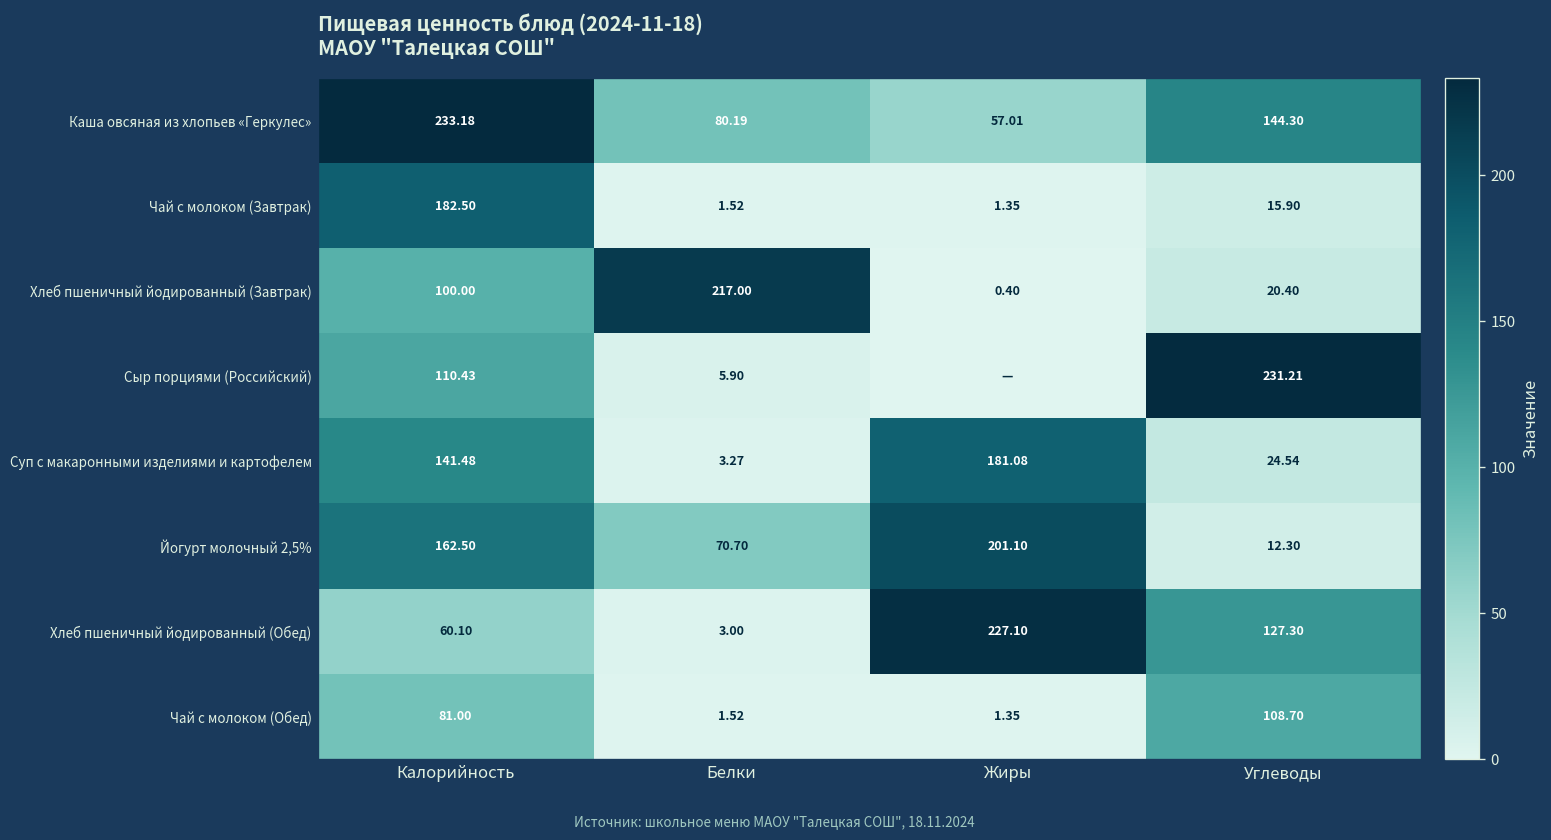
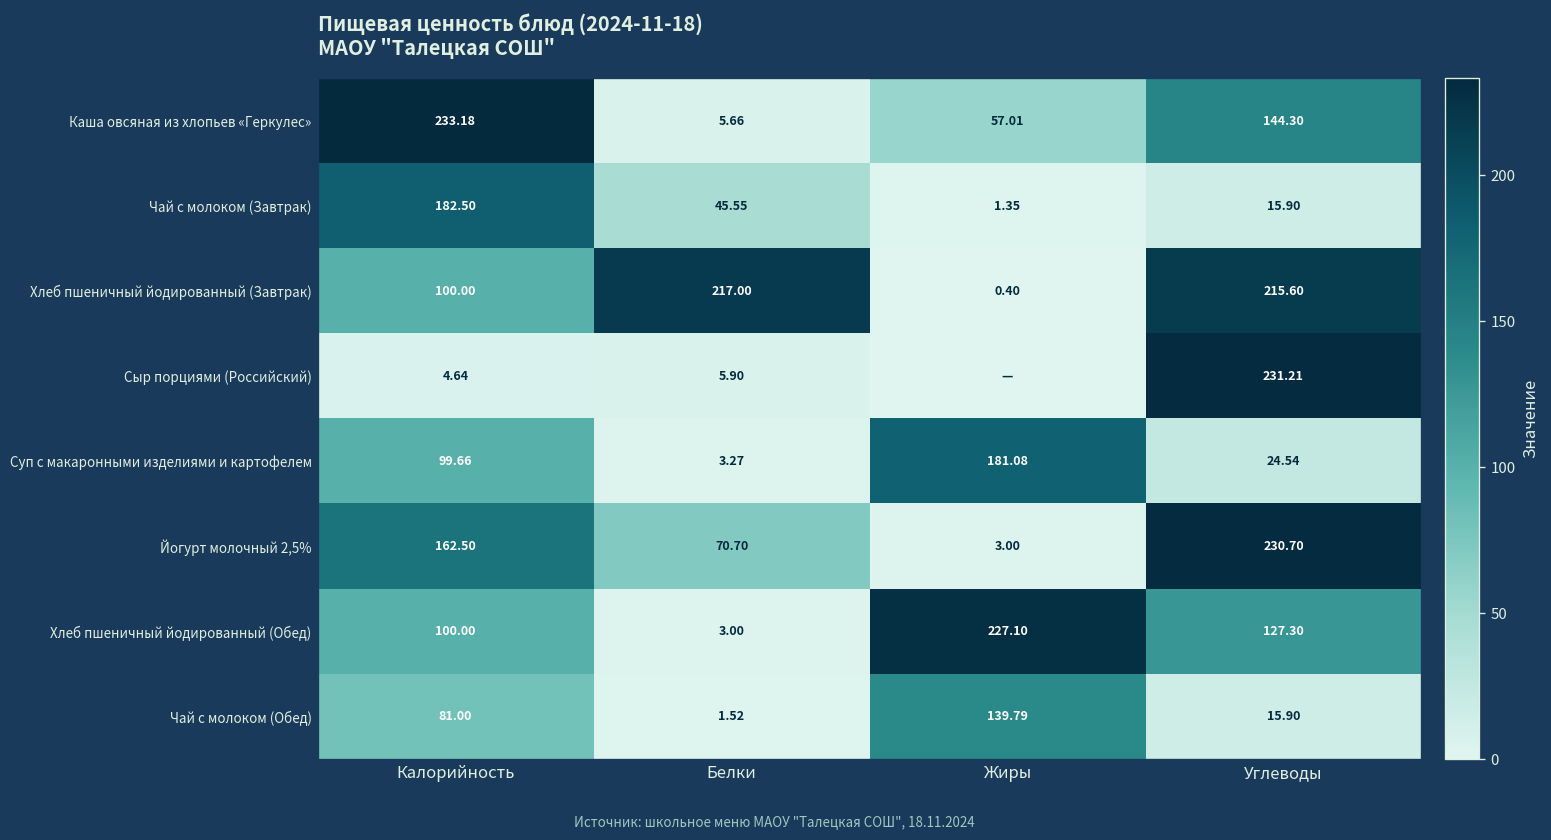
  {
    "Каша овсяная из хлопьев «Геркулес»": {
      "Калорийность": 233.18,
-     "Белки": 80.19,
+     "Белки": 5.66,
      "Жиры": 57.01,
      "Углеводы": 144.30
    },
    "Чай с молоком (Завтрак)": {
      "Калорийность": 182.50,
-     "Белки": 1.52,
+     "Белки": 45.55,
      "Жиры": 1.35,
      "Углеводы": 15.90
    },
    "Хлеб пшеничный йодированный (Завтрак)": {
      "Калорийность": 100.00,
      "Белки": 217.00,
      "Жиры": 0.40,
-     "Углеводы": 20.40
+     "Углеводы": 215.60
    },
    "Сыр порциями (Российский)": {
-     "Калорийность": 110.43,
+     "Калорийность": 4.64,
      "Белки": 5.90,
      "Углеводы": 231.21
    },
    "Суп с макаронными изделиями и картофелем": {
-     "Калорийность": 141.48,
+     "Калорийность": 99.66,
      "Белки": 3.27,
      "Жиры": 181.08,
      "Углеводы": 24.54
    },
    "Йогурт молочный 2,5%": {
      "Калорийность": 162.50,
      "Белки": 70.70,
-     "Жиры": 201.10,
-     "Углеводы": 12.30
+     "Жиры": 3.00,
+     "Углеводы": 230.70
    },
    "Хлеб пшеничный йодированный (Обед)": {
-     "Калорийность": 60.10,
+     "Калорийность": 100.00,
      "Белки": 3.00,
      "Жиры": 227.10,
      "Углеводы": 127.30
    },
    "Чай с молоком (Обед)": {
      "Калорийность": 81.00,
      "Белки": 1.52,
-     "Жиры": 1.35,
-     "Углеводы": 108.70
+     "Жиры": 139.79,
+     "Углеводы": 15.90
    }
  }
